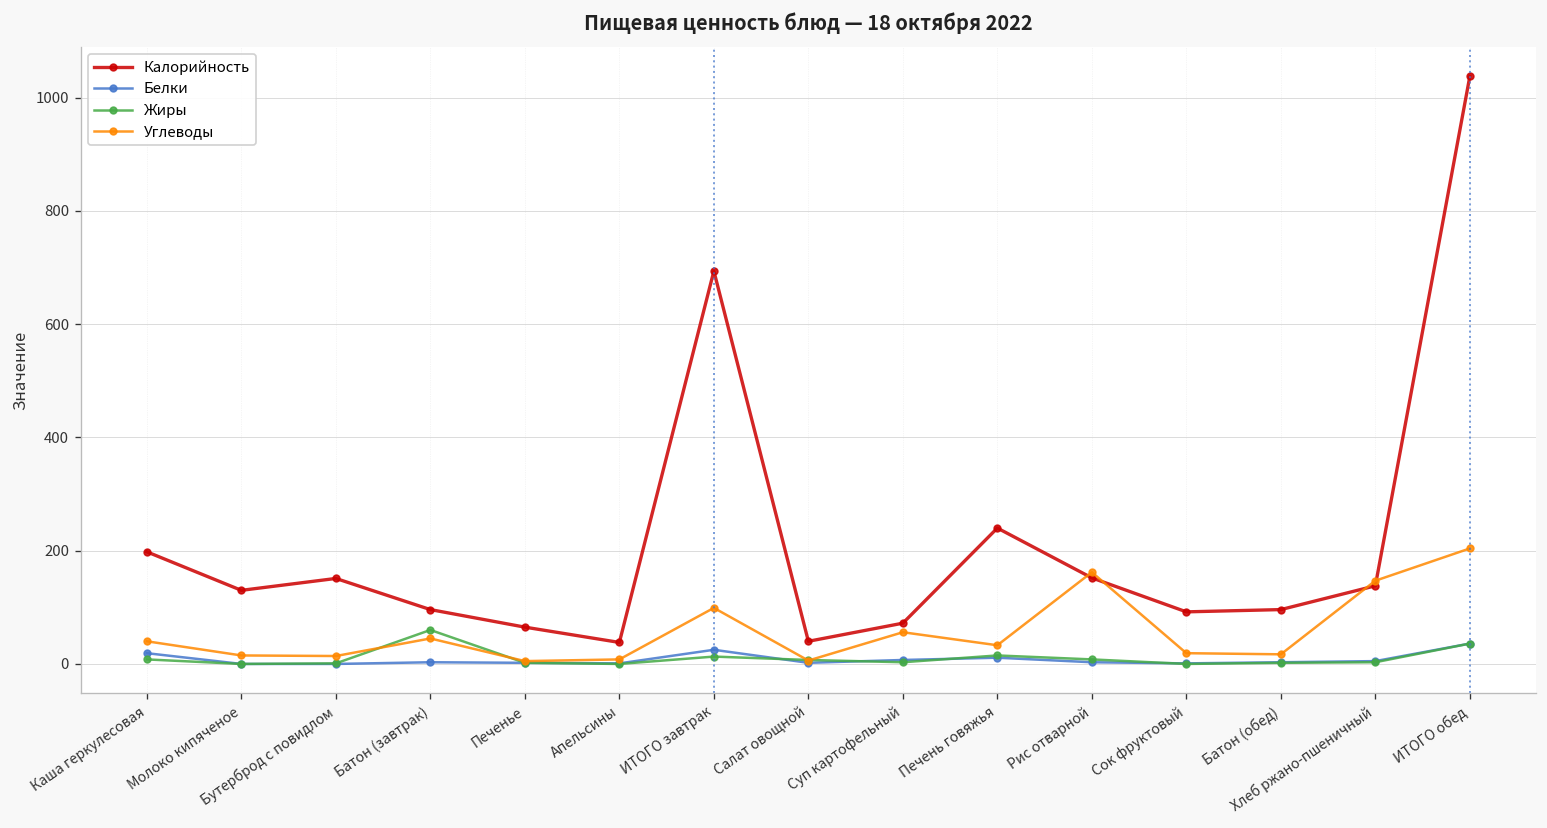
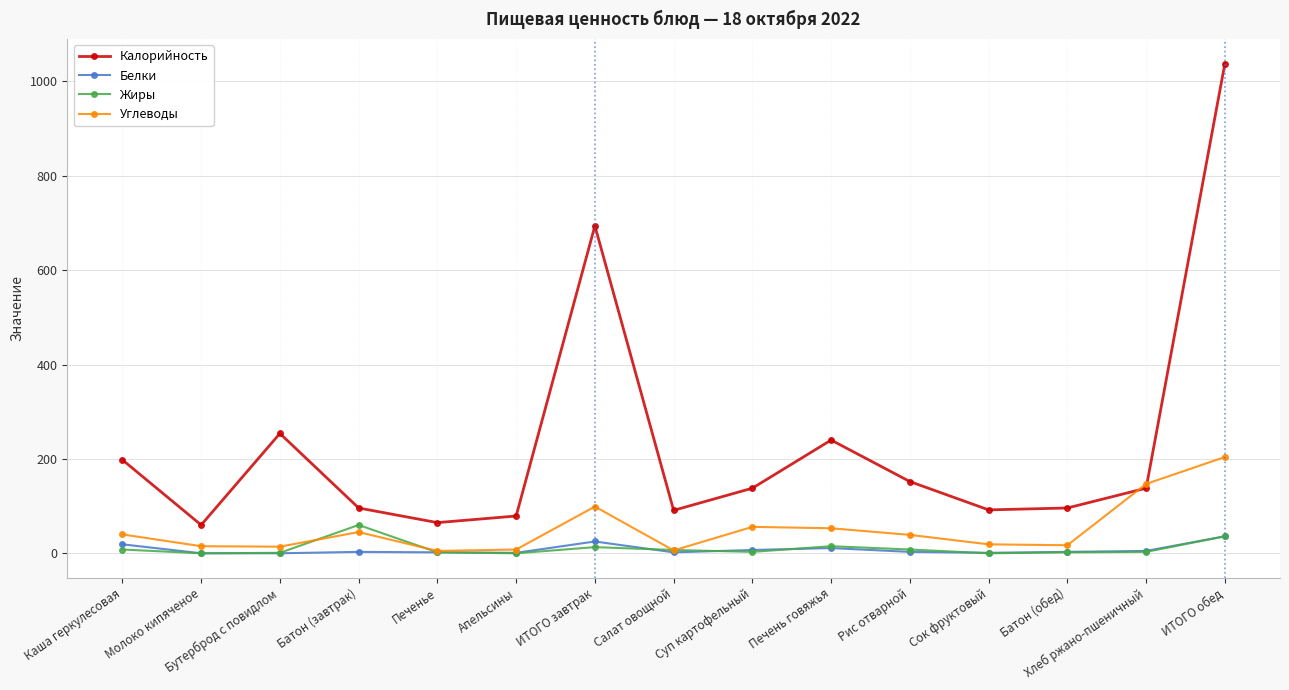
  {
    "Калорийность": {
      "Каша геркулесовая": 200,
-     "Молоко кипяченое": 130,
-     "Бутерброд с повидлом": 150,
+     "Молоко кипяченое": 60,
+     "Бутерброд с повидлом": 250,
      "Батон (завтрак)": 100,
      "Печенье": 70,
-     "Апельсины": 40,
+     "Апельсины": 80,
      "ИТОГО завтрак": 690,
-     "Салат овощной": 40,
-     "Суп картофельный": 70,
+     "Салат овощной": 90,
+     "Суп картофельный": 140,
      "Печень говяжья": 240,
      "Рис отварной": 150,
      "Сок фруктовый": 90,
      "Батон (обед)": 100,
      "Хлеб ржано-пшеничный": 140,
      "ИТОГО обед": 1040
    },
    "Белки": {
      "Каша геркулесовая": 20,
      "Батон (завтрак)": 0,
      "ИТОГО завтрак": 30
    },
    "Жиры": {
      "Каша геркулесовая": 10,
      "Батон (завтрак)": 60,
      "ИТОГО завтрак": 10
    },
    "Углеводы": {
      "Каша геркулесовая": 40,
      "Молоко кипяченое": 20,
      "Бутерброд с повидлом": 10,
      "Батон (завтрак)": 50,
      "Апельсины": 10,
      "ИТОГО завтрак": 100,
      "Суп картофельный": 60,
-     "Печень говяжья": 30,
-     "Рис отварной": 160,
+     "Печень говяжья": 50,
+     "Рис отварной": 40,
      "Сок фруктовый": 20,
      "Батон (обед)": 20,
      "Хлеб ржано-пшеничный": 150,
      "ИТОГО обед": 200
    }
  }
